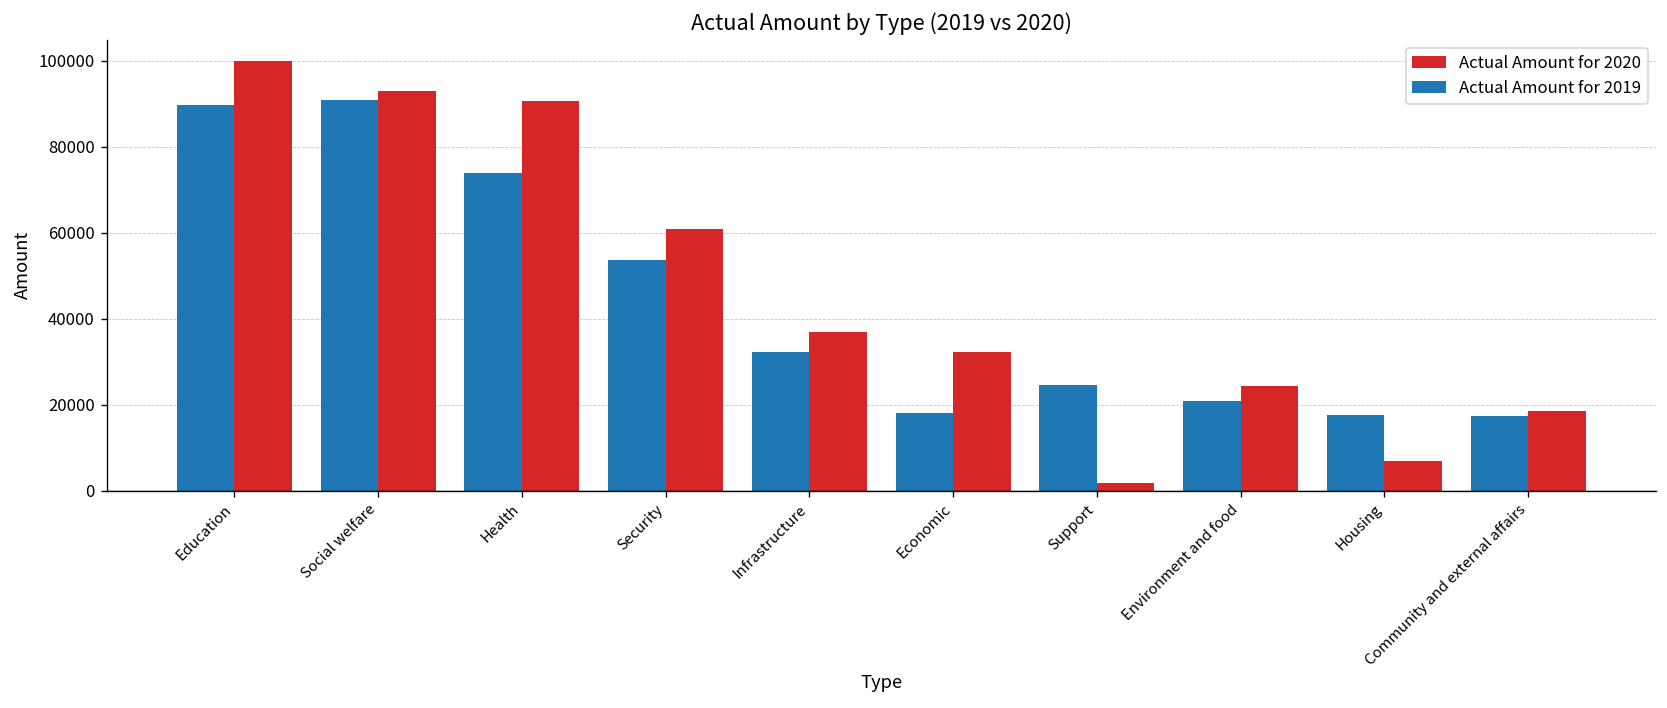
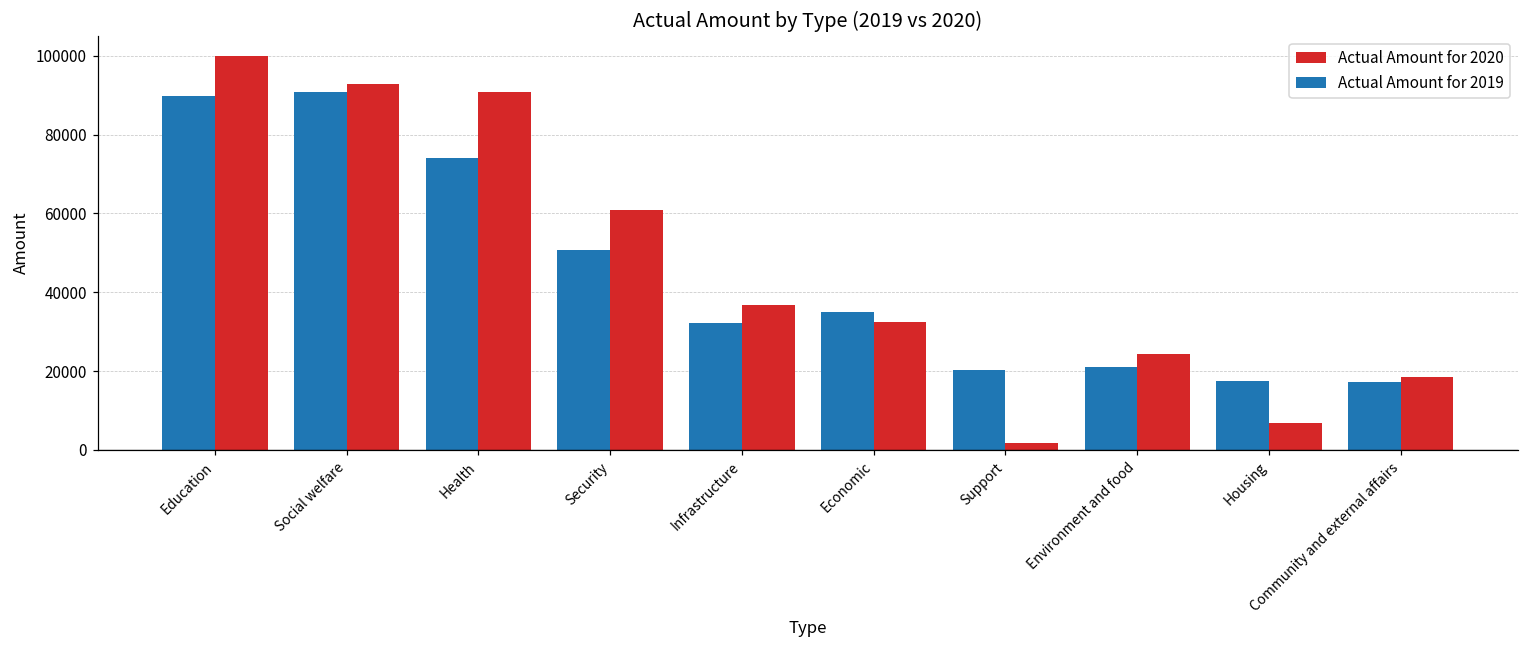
  {
    "Actual Amount for 2020": {
      "Education": 100000,
      "Social welfare": 93000,
      "Health": 91000,
      "Security": 61000,
      "Infrastructure": 37000,
      "Economic": 32000,
      "Support": 2000,
      "Environment and food": 24000,
      "Housing": 7000,
      "Community and external affairs": 18000
    },
    "Actual Amount for 2019": {
      "Education": 90000,
      "Social welfare": 91000,
      "Health": 74000,
-     "Security": 54000,
+     "Security": 51000,
      "Infrastructure": 32000,
-     "Economic": 18000,
-     "Support": 25000,
+     "Economic": 35000,
+     "Support": 20000,
      "Environment and food": 21000,
      "Housing": 18000,
      "Community and external affairs": 17000
    }
  }
